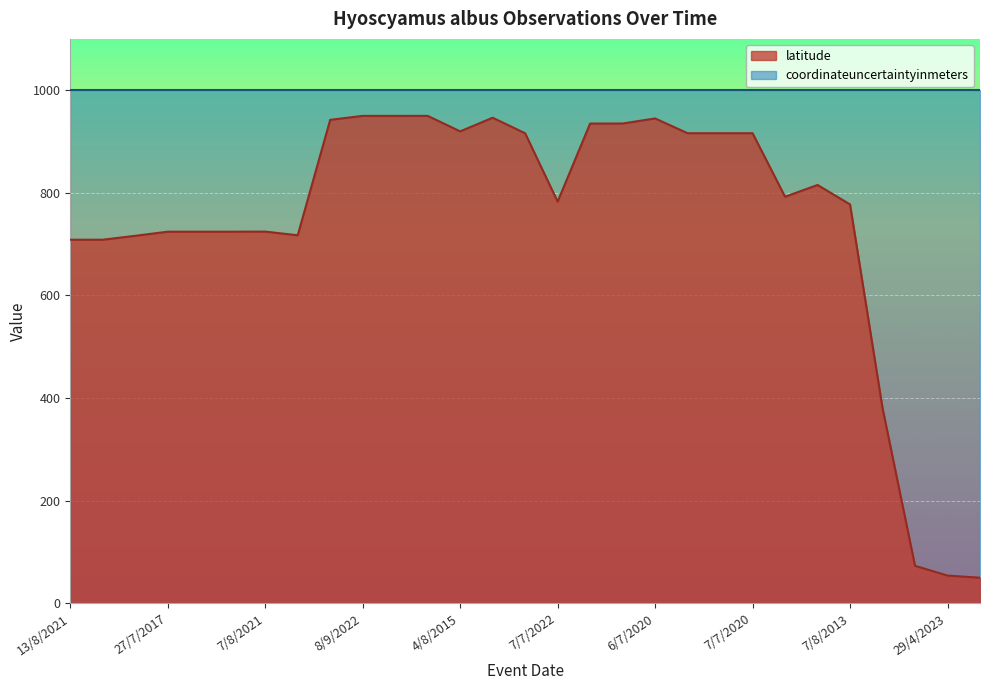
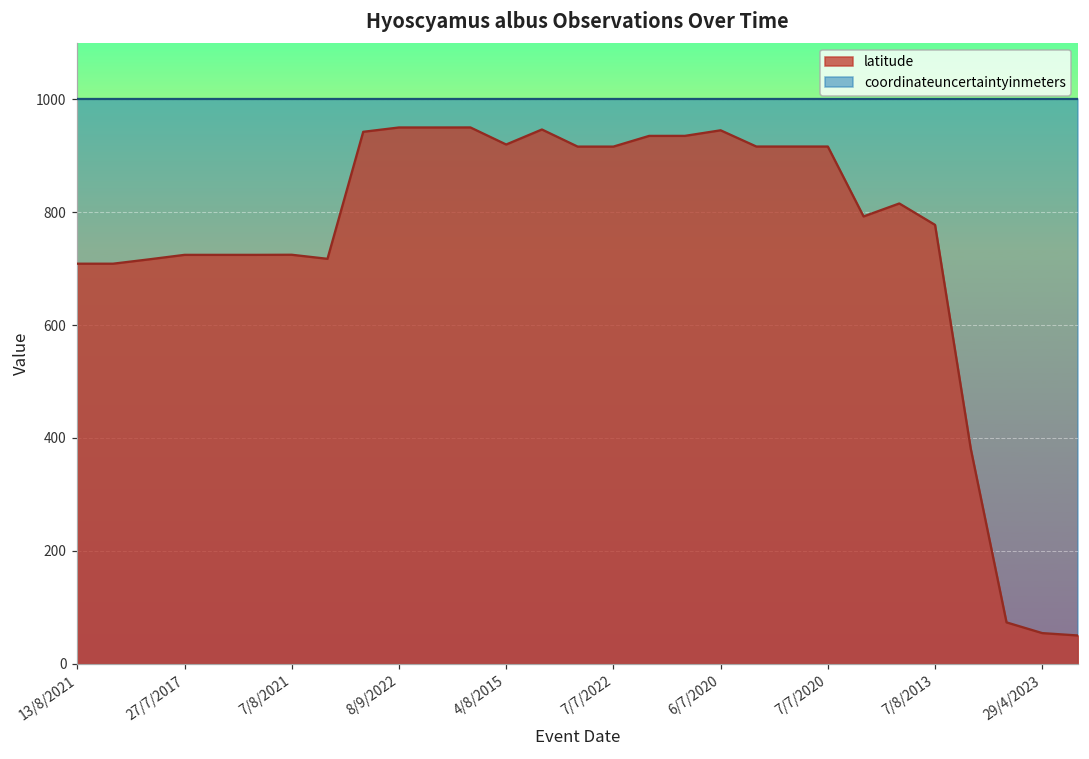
  {
    "latitude": {
      "13/8/2021": 710,
      "7/8/2021": 720,
-     "7/7/2022": 780,
+     "7/7/2022": 920,
      "6/7/2020": 940,
      "7/8/2013": 780,
      "29/4/2023": 50
    },
    "coordinateuncertaintyinmeters": {
      "13/8/2021": 1000,
      "7/8/2021": 1000,
      "7/7/2022": 1000,
      "6/7/2020": 1000,
      "7/8/2013": 1000,
      "29/4/2023": 1000
    }
  }
